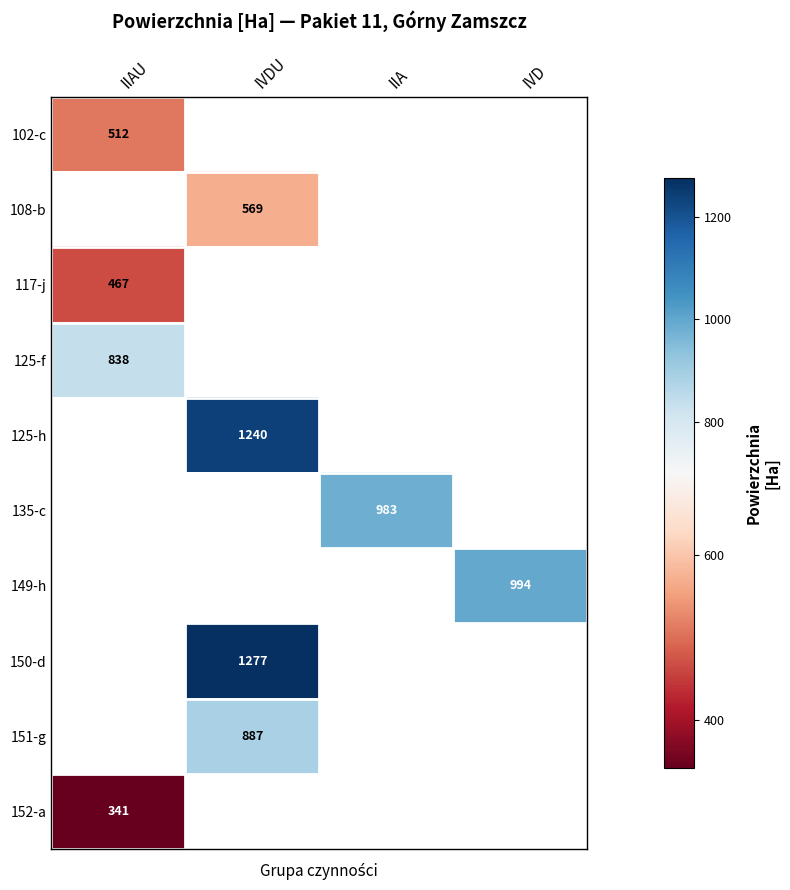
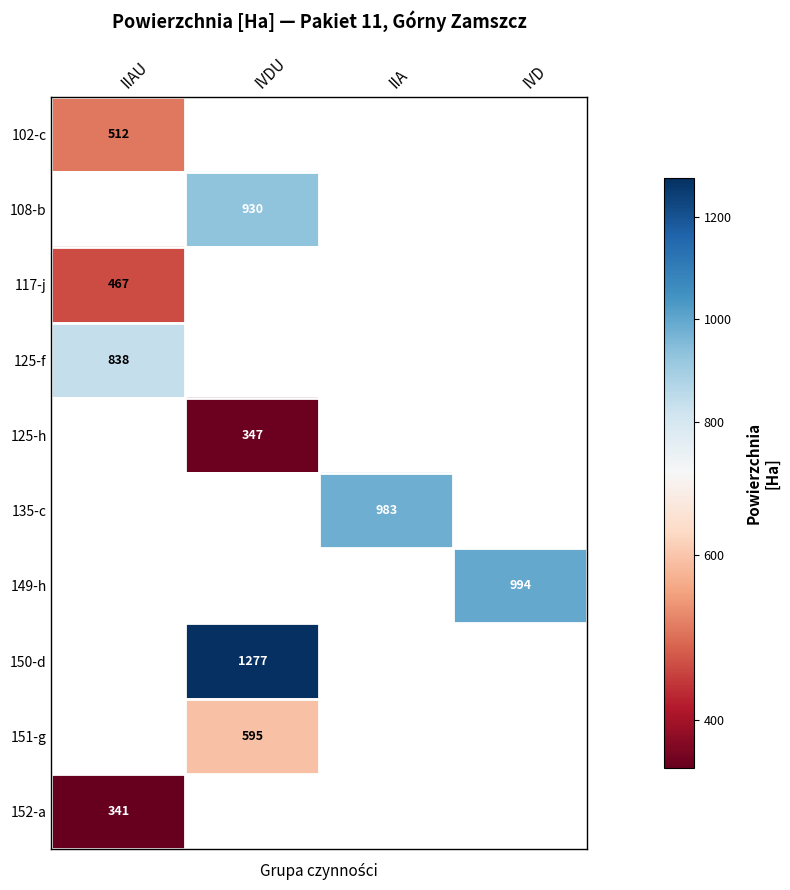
  {
    "102-c": {
      "IIAU": 512
    },
    "108-b": {
-     "IVDU": 569
+     "IVDU": 930
    },
    "117-j": {
      "IIAU": 467
    },
    "125-f": {
      "IIAU": 838
    },
    "125-h": {
-     "IVDU": 1240
+     "IVDU": 347
    },
    "135-c": {
      "IIA": 983
    },
    "149-h": {
      "IVD": 994
    },
    "150-d": {
      "IVDU": 1277
    },
    "151-g": {
-     "IVDU": 887
+     "IVDU": 595
    },
    "152-a": {
      "IIAU": 341
    }
  }
